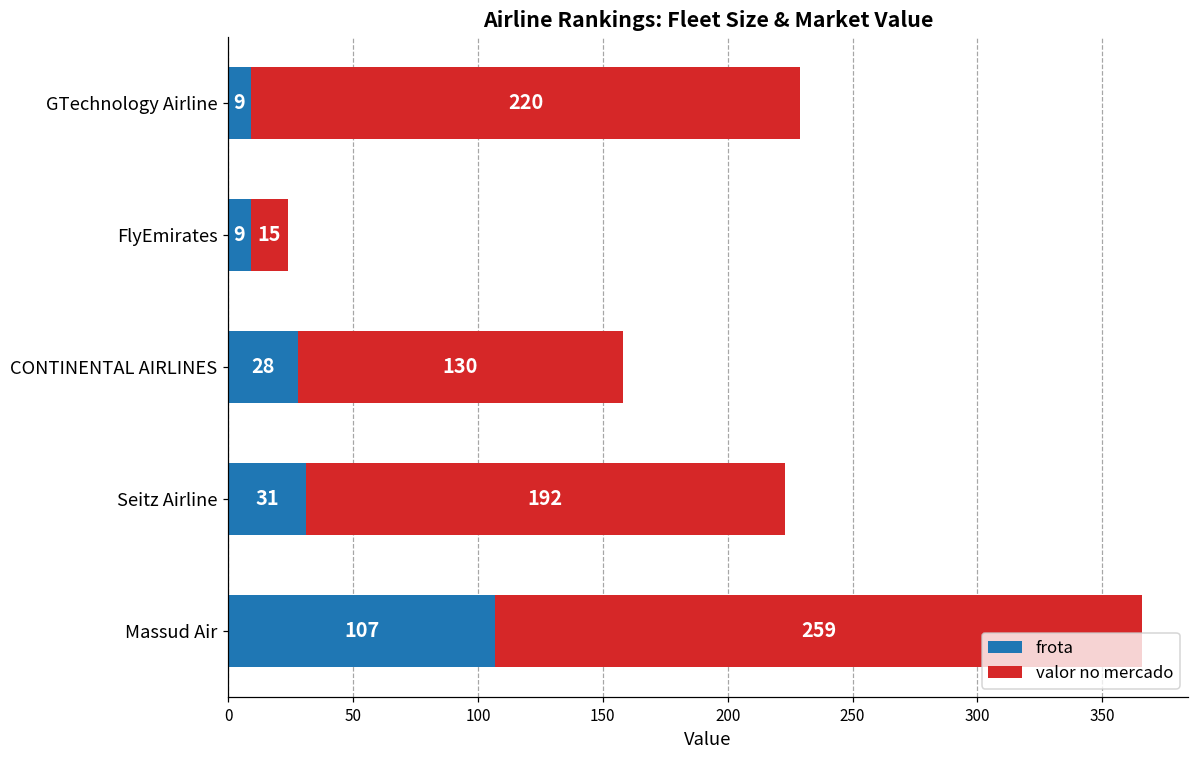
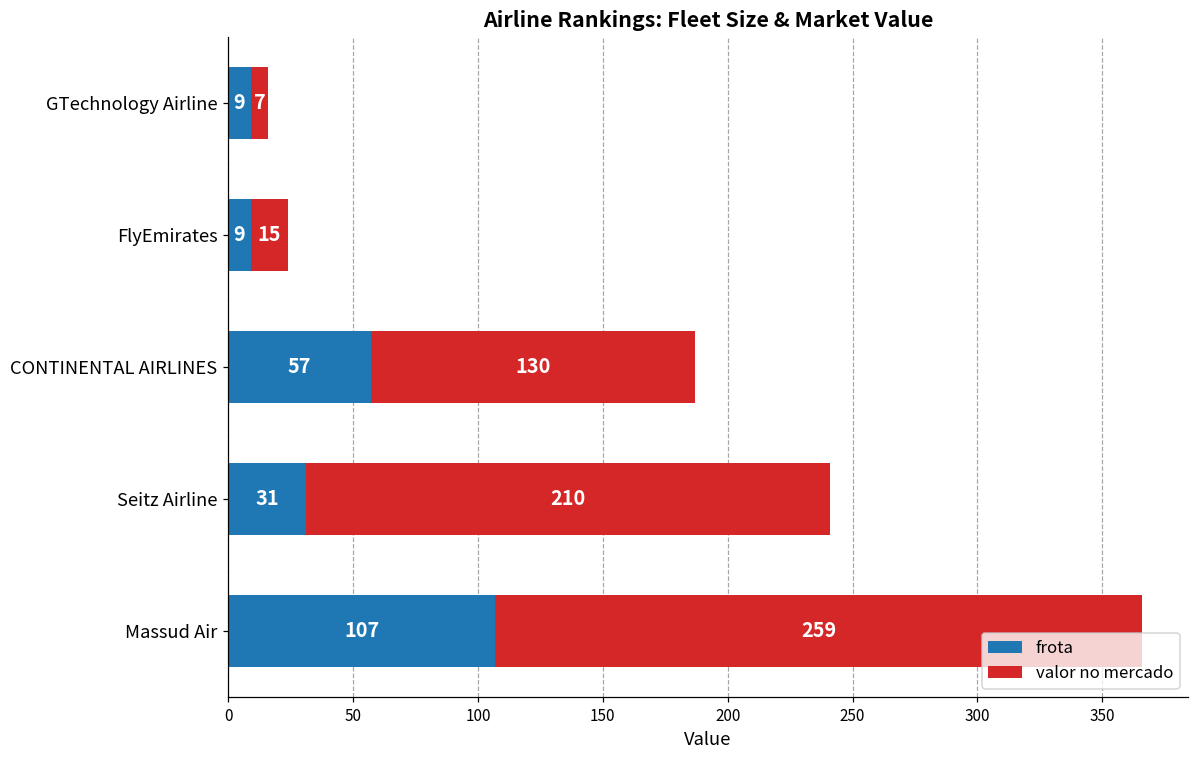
  {
    "frota": {
      "GTechnology Airline": 9,
      "FlyEmirates": 9,
-     "CONTINENTAL AIRLINES": 28,
+     "CONTINENTAL AIRLINES": 57,
      "Seitz Airline": 31,
      "Massud Air": 107
    },
    "valor no mercado": {
-     "GTechnology Airline": 220,
+     "GTechnology Airline": 7,
      "FlyEmirates": 15,
      "CONTINENTAL AIRLINES": 130,
-     "Seitz Airline": 192
+     "Seitz Airline": 210
    }
  }
